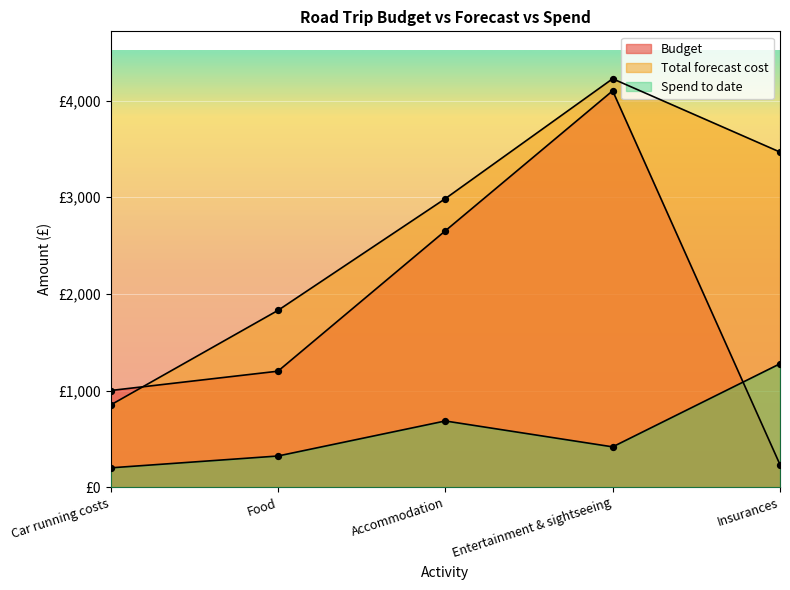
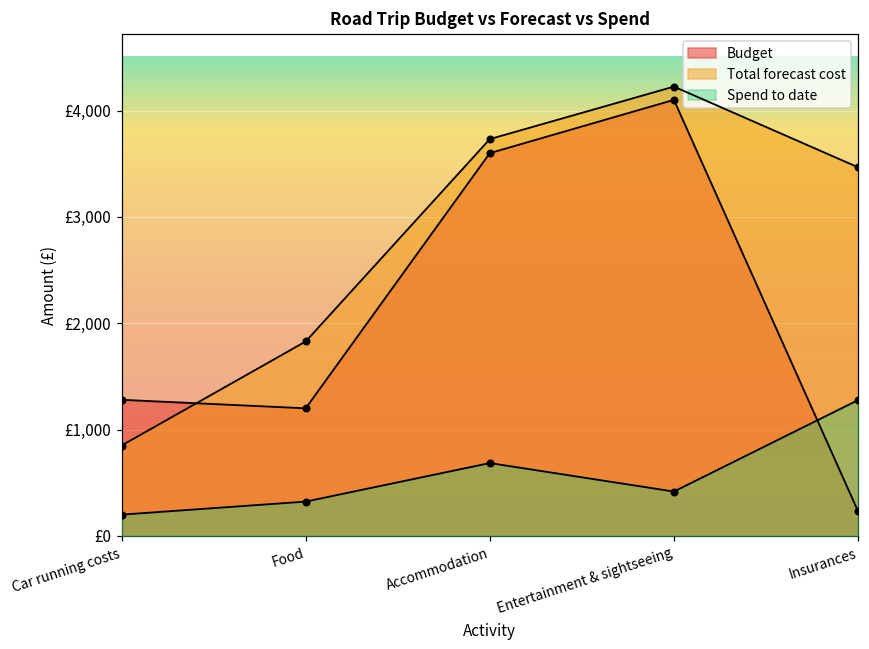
  {
    "Budget": {
-     "Car running costs": "£1,000",
+     "Car running costs": "£1,300",
      "Food": "£1,200",
-     "Accommodation": "£2,700",
+     "Accommodation": "£3,600",
      "Entertainment & sightseeing": "£4,100",
      "Insurances": "£200"
    },
    "Total forecast cost": {
      "Car running costs": "£900",
      "Food": "£1,800",
-     "Accommodation": "£3,000",
+     "Accommodation": "£3,700",
      "Entertainment & sightseeing": "£4,200",
      "Insurances": "£3,500"
    },
    "Spend to date": {
      "Car running costs": "£200",
      "Food": "£300",
      "Accommodation": "£700",
      "Entertainment & sightseeing": "£400",
      "Insurances": "£1,300"
    }
  }
